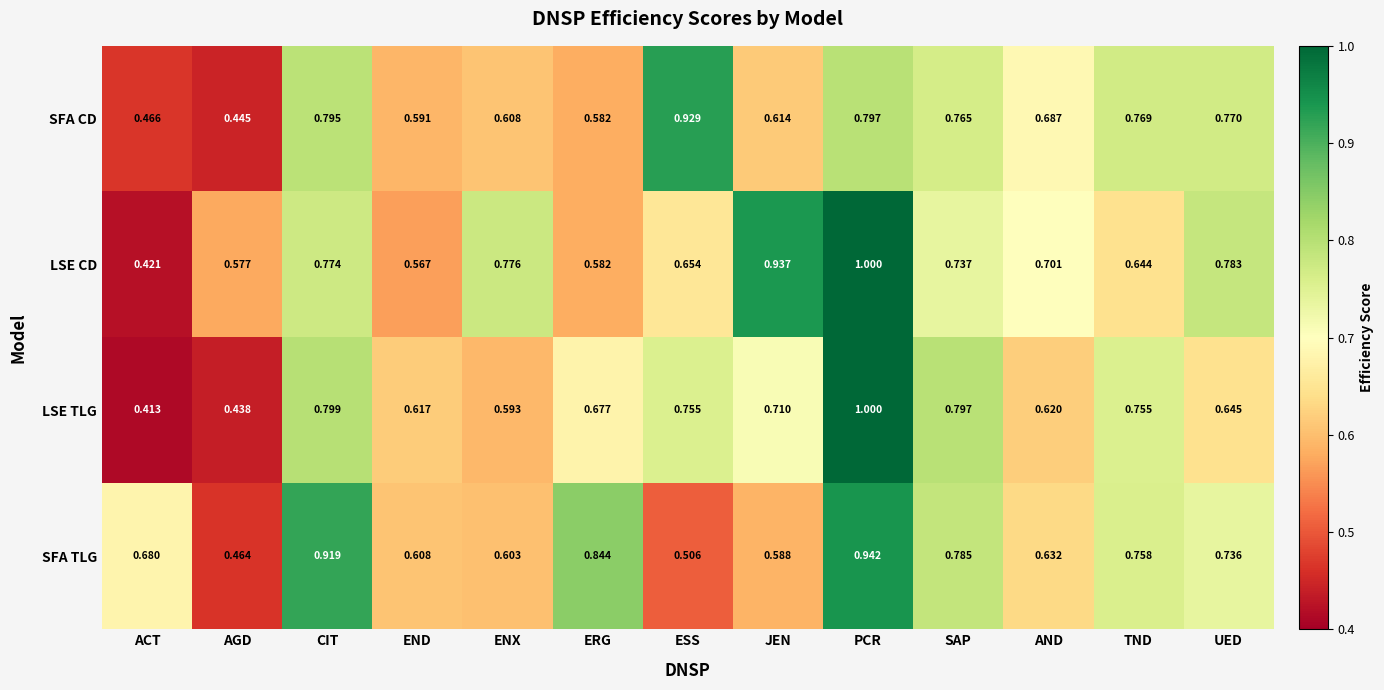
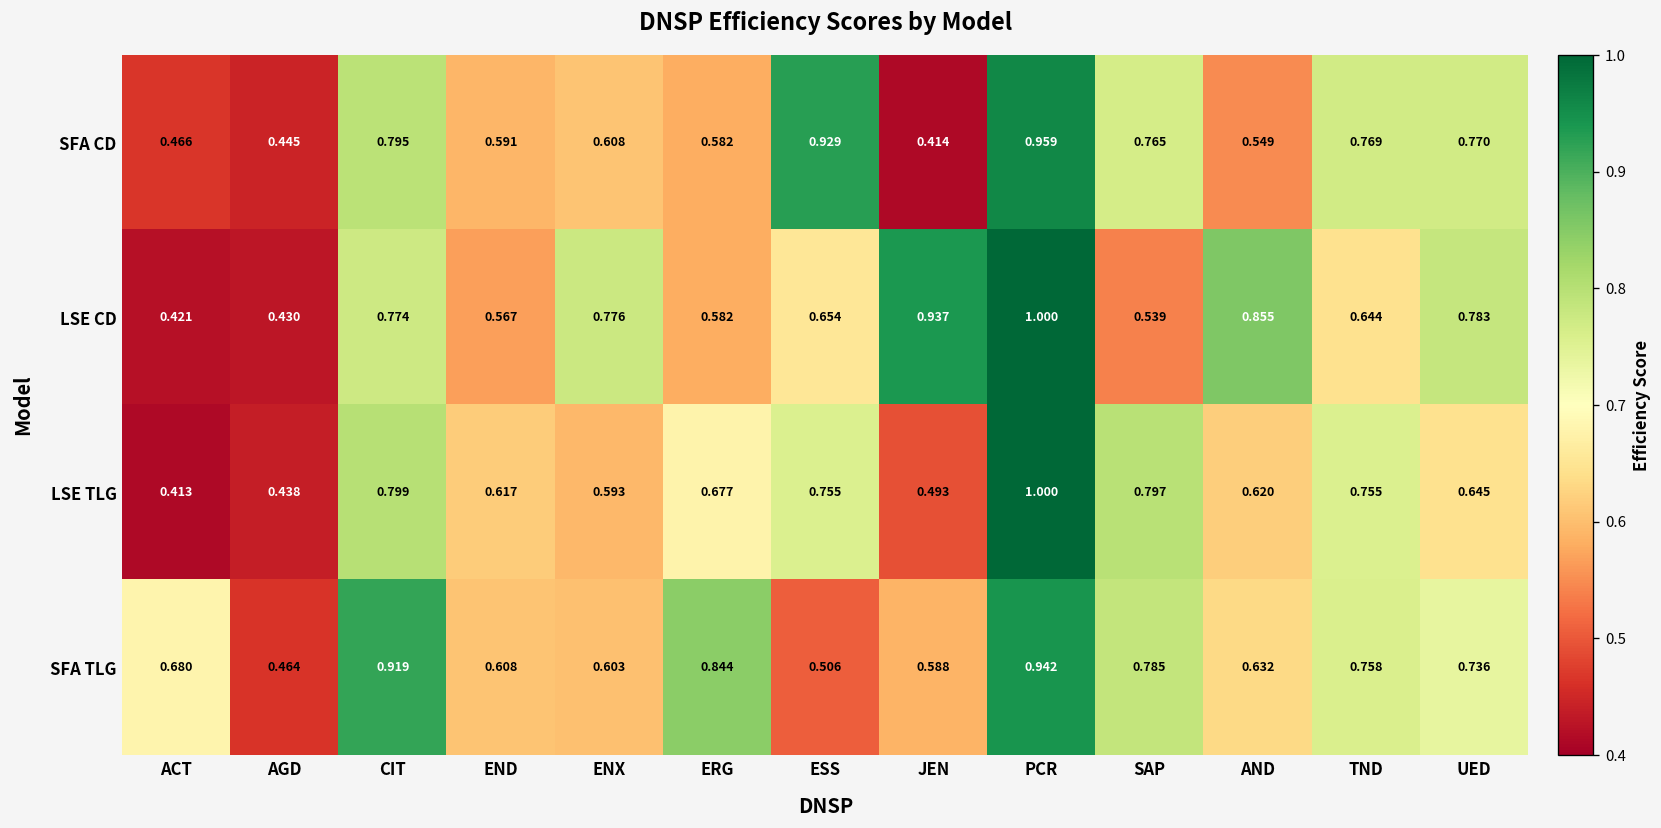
  {
    "SFA CD": {
      "ACT": 0.466,
      "AGD": 0.445,
      "CIT": 0.795,
      "END": 0.591,
      "ENX": 0.608,
      "ERG": 0.582,
      "ESS": 0.929,
-     "JEN": 0.614,
-     "PCR": 0.797,
+     "JEN": 0.414,
+     "PCR": 0.959,
      "SAP": 0.765,
-     "AND": 0.687,
+     "AND": 0.549,
      "TND": 0.769,
      "UED": 0.770
    },
    "LSE CD": {
      "ACT": 0.421,
-     "AGD": 0.577,
+     "AGD": 0.430,
      "CIT": 0.774,
      "END": 0.567,
      "ENX": 0.776,
      "ERG": 0.582,
      "ESS": 0.654,
      "JEN": 0.937,
      "PCR": 1.000,
-     "SAP": 0.737,
-     "AND": 0.701,
+     "SAP": 0.539,
+     "AND": 0.855,
      "TND": 0.644,
      "UED": 0.783
    },
    "LSE TLG": {
      "ACT": 0.413,
      "AGD": 0.438,
      "CIT": 0.799,
      "END": 0.617,
      "ENX": 0.593,
      "ERG": 0.677,
      "ESS": 0.755,
-     "JEN": 0.710,
+     "JEN": 0.493,
      "PCR": 1.000,
      "SAP": 0.797,
      "AND": 0.620,
      "TND": 0.755,
      "UED": 0.645
    },
    "SFA TLG": {
      "ACT": 0.680,
      "AGD": 0.464,
      "CIT": 0.919,
      "END": 0.608,
      "ENX": 0.603,
      "ERG": 0.844,
      "ESS": 0.506,
      "JEN": 0.588,
      "PCR": 0.942,
      "SAP": 0.785,
      "AND": 0.632,
      "TND": 0.758,
      "UED": 0.736
    }
  }
